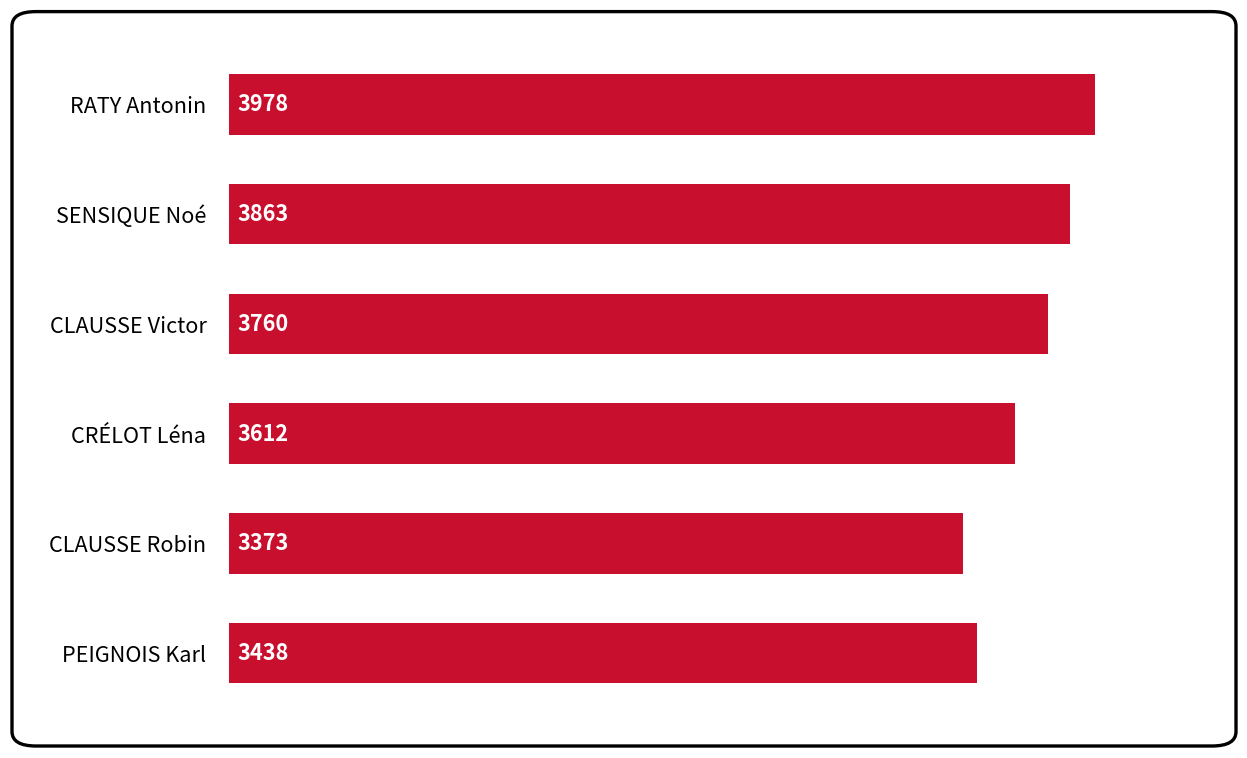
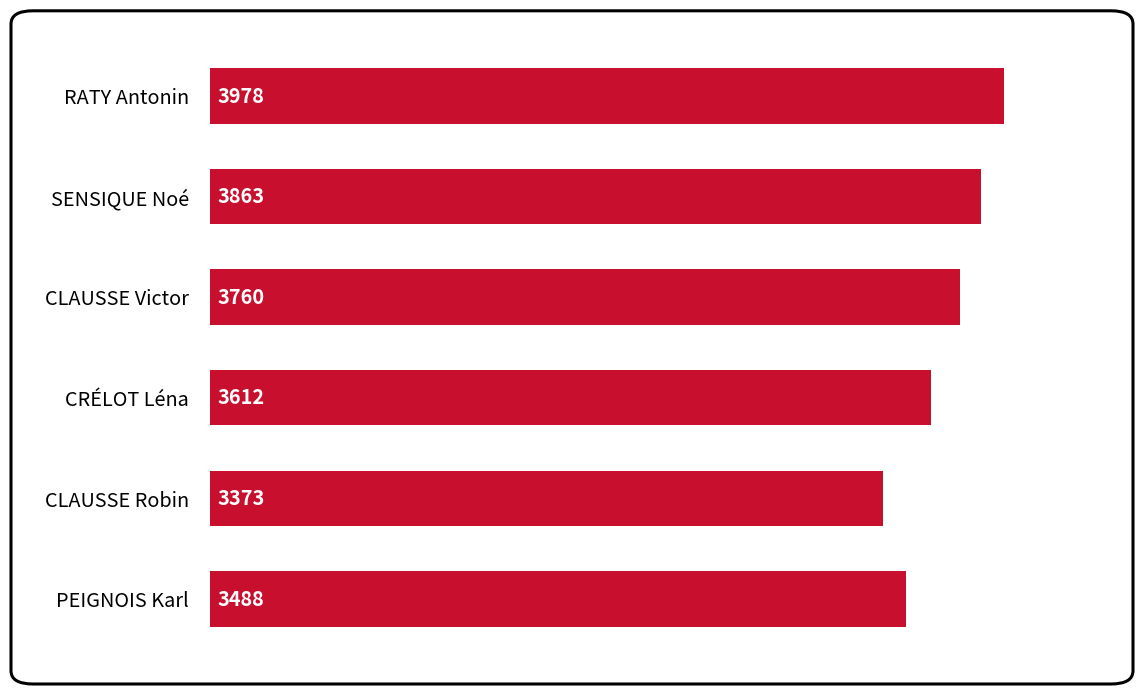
  {
    "RATY Antonin": 3978,
    "SENSIQUE Noé": 3863,
    "CLAUSSE Victor": 3760,
    "CRÉLOT Léna": 3612,
    "CLAUSSE Robin": 3373,
-   "PEIGNOIS Karl": 3438
+   "PEIGNOIS Karl": 3488
  }
